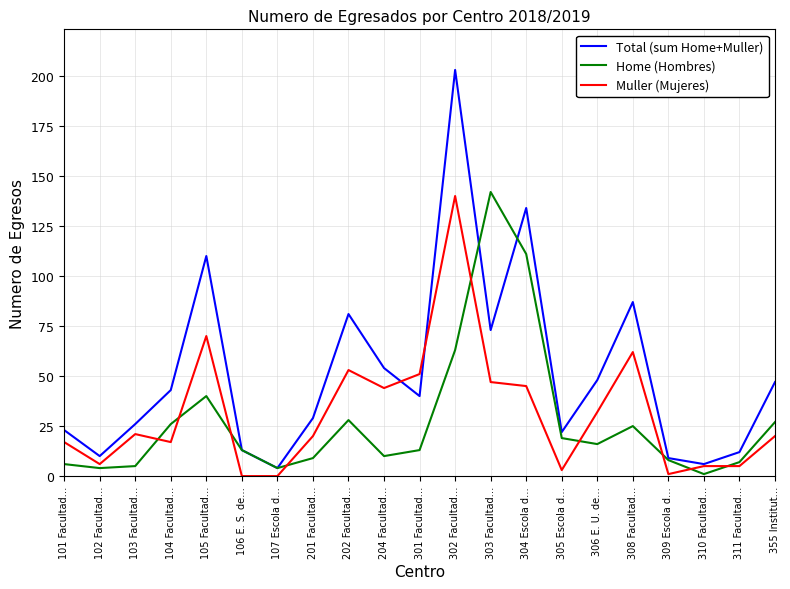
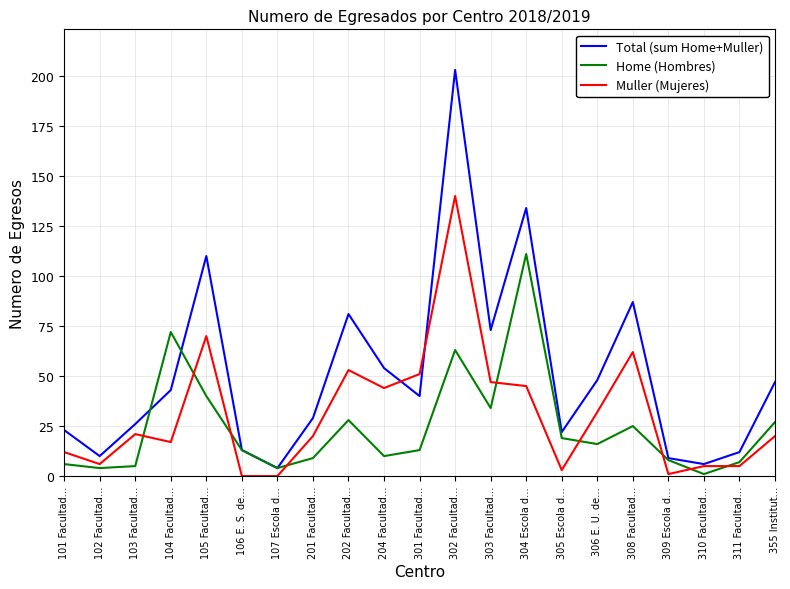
  {
    "Total (sum Home+Muller)": {
      "101 Facultad…": 23,
      "102 Facultad…": 10,
      "103 Facultad…": 26,
      "104 Facultad…": 43,
      "105 Facultad…": 110,
      "201 Facultad…": 29,
      "202 Facultad…": 81,
      "204 Facultad…": 54,
      "301 Facultad…": 40,
      "302 Facultad…": 203,
      "303 Facultad…": 73,
      "304 Escola d…": 134,
      "305 Escola d…": 22,
      "306 E. U. de…": 48,
      "308 Facultad…": 87,
      "311 Facultad…": 12,
      "355 Institut…": 47
    },
    "Home (Hombres)": {
      "101 Facultad…": 6,
      "102 Facultad…": 4,
      "103 Facultad…": 5,
-     "104 Facultad…": 26,
+     "104 Facultad…": 72,
      "105 Facultad…": 40,
      "201 Facultad…": 9,
      "202 Facultad…": 28,
      "204 Facultad…": 10,
      "301 Facultad…": 13,
      "302 Facultad…": 63,
-     "303 Facultad…": 142,
+     "303 Facultad…": 34,
      "304 Escola d…": 111,
      "305 Escola d…": 19,
      "306 E. U. de…": 16,
      "308 Facultad…": 25,
      "310 Facultad…": 1,
      "311 Facultad…": 7,
      "355 Institut…": 27
    },
    "Muller (Mujeres)": {
-     "101 Facultad…": 17,
+     "101 Facultad…": 12,
      "102 Facultad…": 6,
      "103 Facultad…": 21,
      "104 Facultad…": 17,
      "105 Facultad…": 70,
      "106 E. S. de…": 0,
      "107 Escola d…": 0,
      "201 Facultad…": 20,
      "202 Facultad…": 53,
      "204 Facultad…": 44,
      "301 Facultad…": 51,
      "302 Facultad…": 140,
      "303 Facultad…": 47,
      "304 Escola d…": 45,
      "305 Escola d…": 3,
      "306 E. U. de…": 32,
      "308 Facultad…": 62,
      "309 Escola d…": 1,
      "311 Facultad…": 5,
      "355 Institut…": 20
    }
  }
